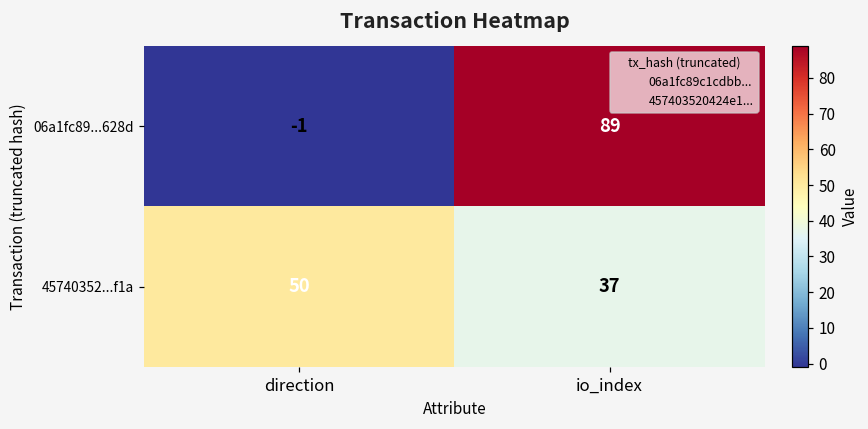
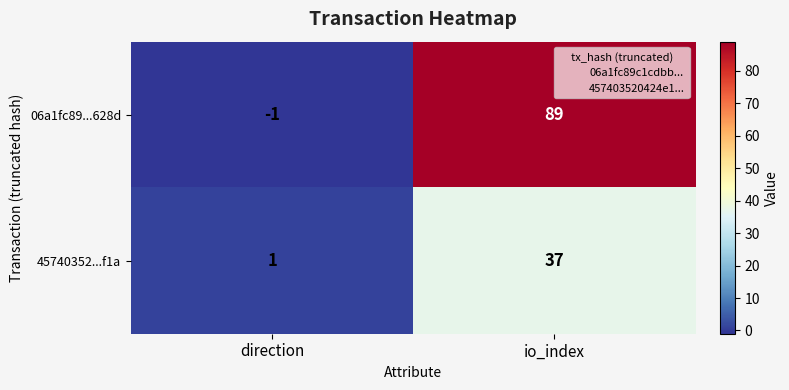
  {
    "06a1fc89...628d": {
      "direction": -1,
      "io_index": 89
    },
    "45740352...f1a": {
-     "direction": 50,
+     "direction": 1,
      "io_index": 37
    }
  }
